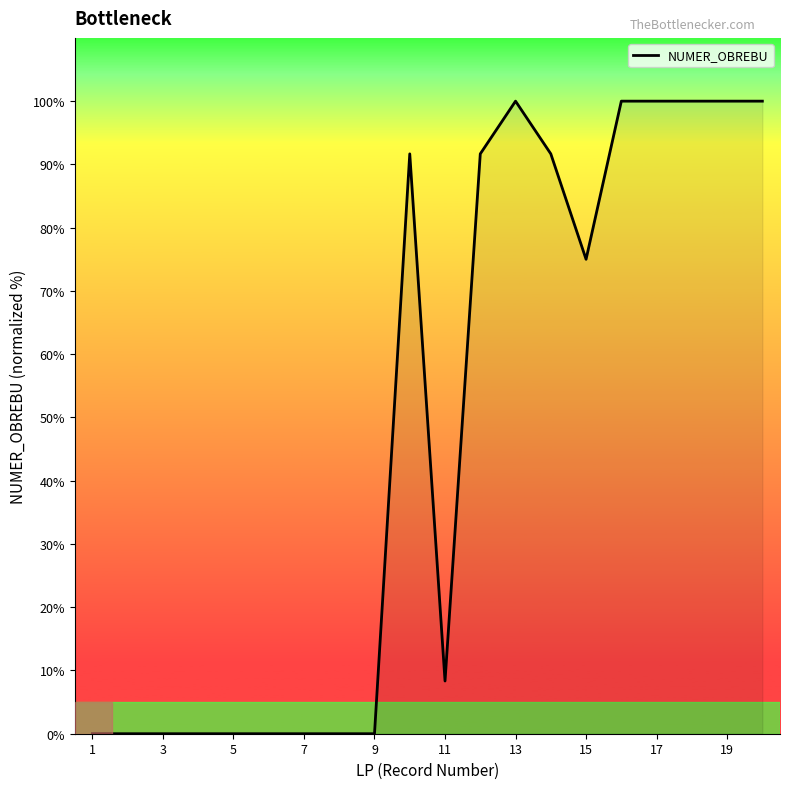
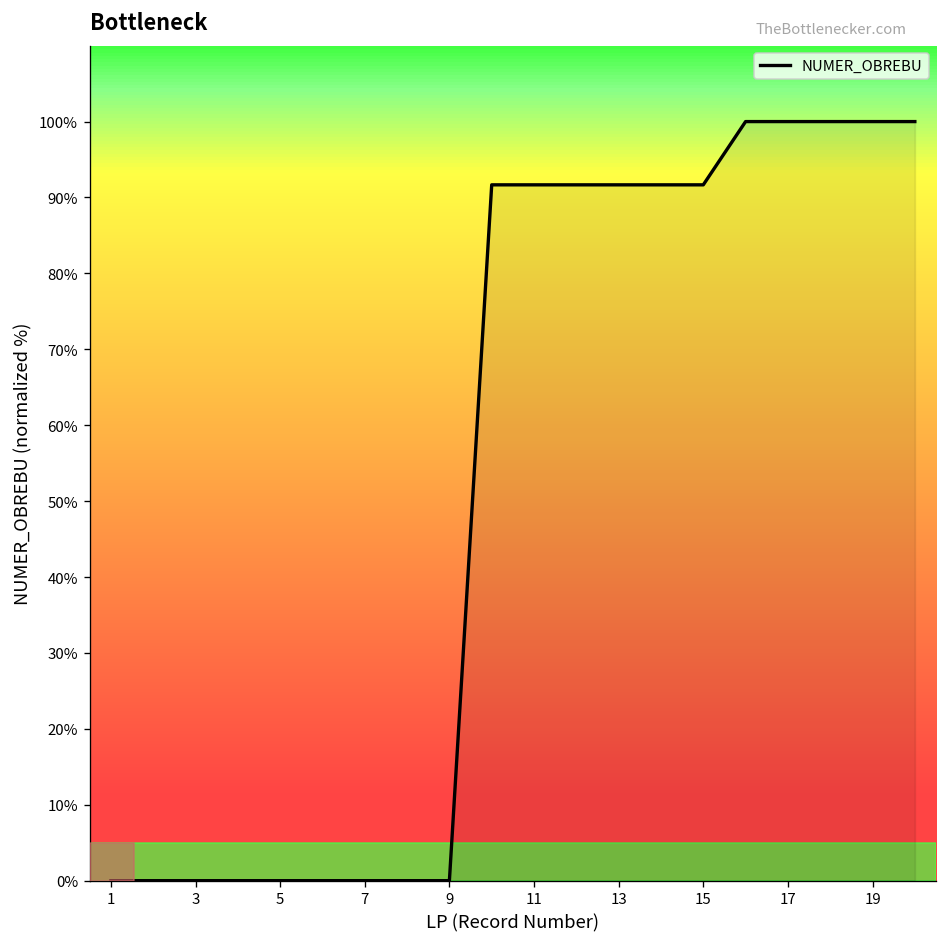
  {
-   "11": "8%",
-   "13": "100%",
-   "15": "75%",
+   "11": "92%",
+   "13": "92%",
+   "15": "92%",
    "17": "100%",
    "19": "100%"
  }
